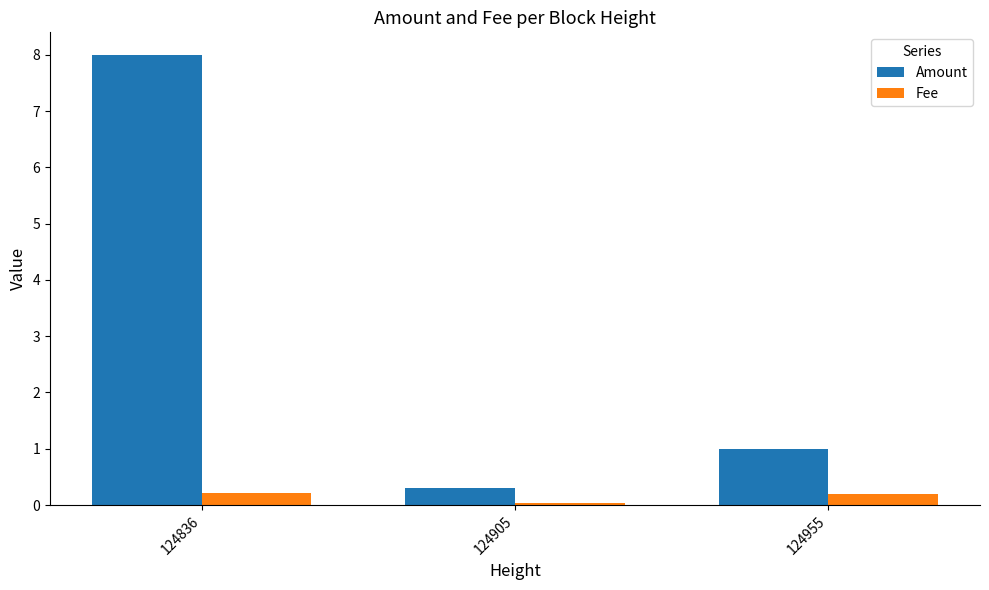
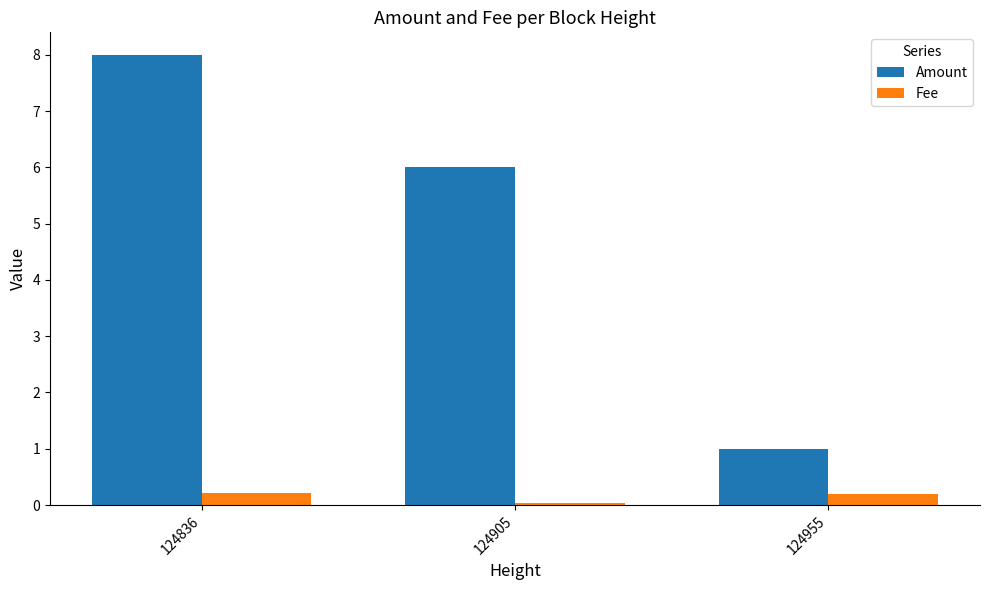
  {
    "Amount": {
      "124836": 8.0,
-     "124905": 0.3,
+     "124905": 6.0,
      "124955": 1.0
    },
    "Fee": {
      "124836": 0.2,
      "124955": 0.2
    }
  }
